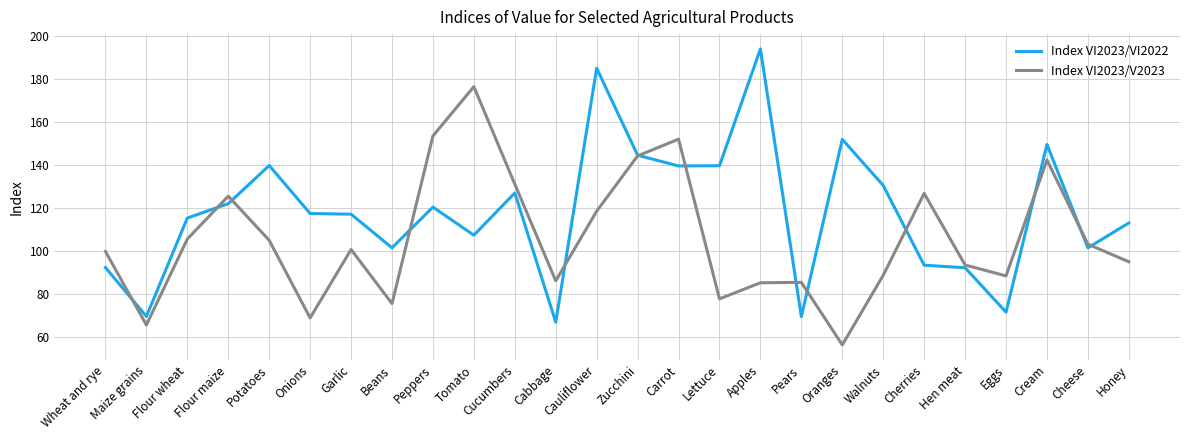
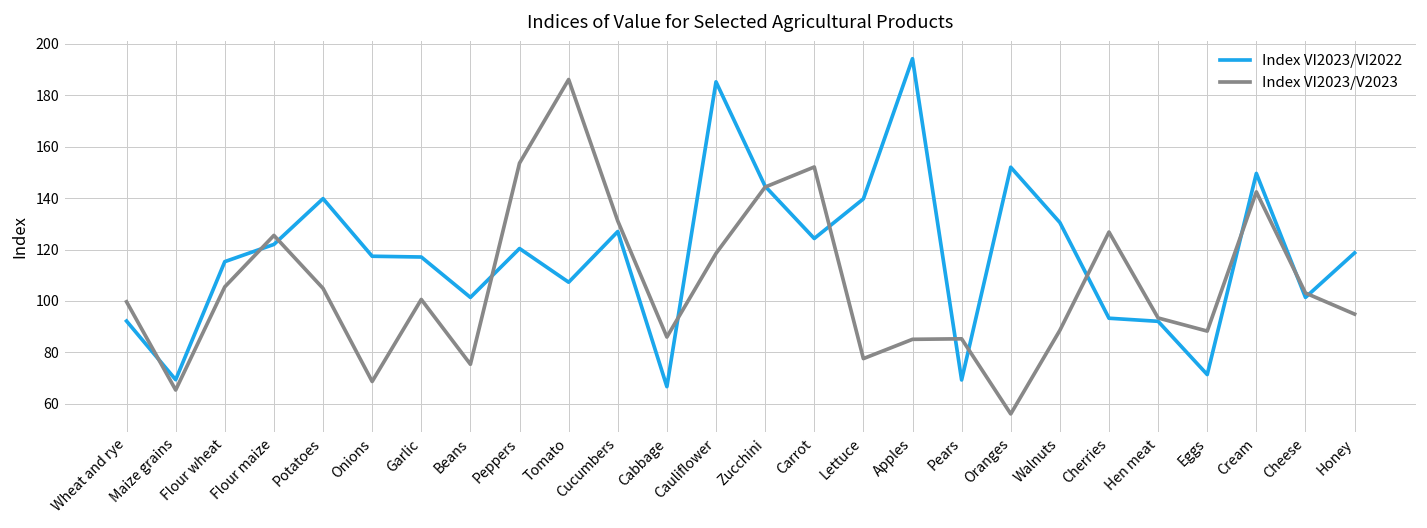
  {
    "Index VI2023/VI2022": {
      "Wheat and rye": 92,
      "Maize grains": 69,
      "Flour wheat": 115,
      "Flour maize": 122,
      "Potatoes": 140,
      "Onions": 117,
      "Garlic": 117,
      "Beans": 101,
      "Peppers": 120,
      "Tomato": 107,
      "Cucumbers": 127,
      "Cabbage": 67,
      "Cauliflower": 185,
-     "Carrot": 140,
+     "Carrot": 124,
      "Lettuce": 140,
      "Apples": 194,
      "Pears": 69,
      "Oranges": 152,
      "Walnuts": 131,
      "Cherries": 93,
      "Hen meat": 92,
      "Eggs": 71,
      "Cream": 150,
      "Cheese": 101,
-     "Honey": 113
+     "Honey": 119
    },
    "Index VI2023/V2023": {
      "Wheat and rye": 100,
      "Maize grains": 65,
      "Flour wheat": 106,
      "Flour maize": 126,
      "Potatoes": 105,
      "Onions": 69,
      "Garlic": 101,
      "Beans": 75,
      "Peppers": 154,
-     "Tomato": 177,
+     "Tomato": 186,
      "Cucumbers": 131,
      "Cabbage": 86,
      "Cauliflower": 119,
      "Carrot": 152,
      "Lettuce": 78,
      "Apples": 85,
      "Pears": 85,
      "Oranges": 56,
      "Walnuts": 89,
      "Cherries": 127,
      "Hen meat": 93,
      "Eggs": 88,
      "Cream": 142,
      "Cheese": 103,
      "Honey": 95
    }
  }
